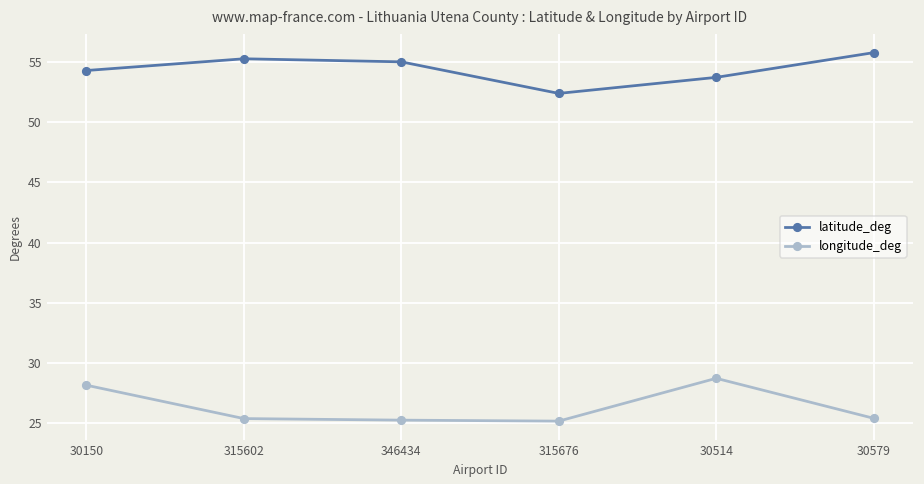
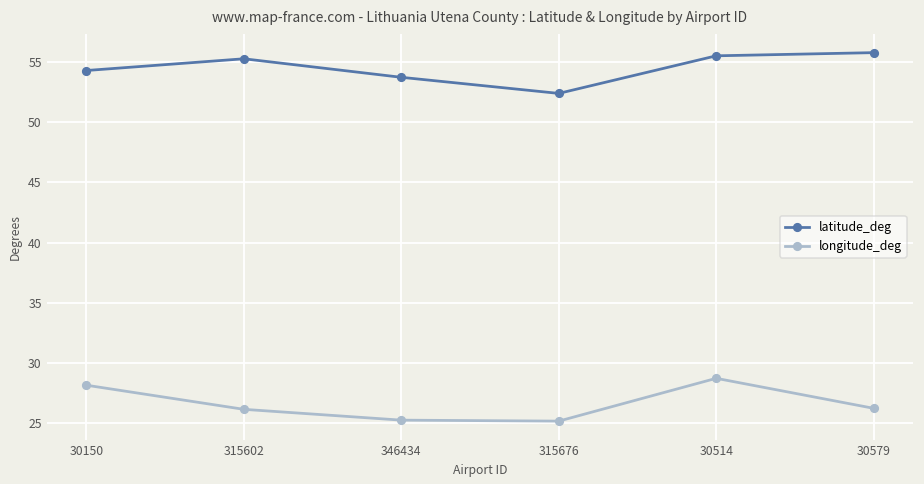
  {
    "latitude_deg": {
      "30150": 54.3,
      "315602": 55.2,
-     "346434": 55.0,
+     "346434": 53.7,
      "315676": 52.4,
-     "30514": 53.7,
+     "30514": 55.5,
      "30579": 55.8
    },
    "longitude_deg": {
      "30150": 28.2,
-     "315602": 25.4,
+     "315602": 26.2,
      "346434": 25.3,
      "315676": 25.2,
      "30514": 28.7,
-     "30579": 25.4
+     "30579": 26.3
    }
  }
